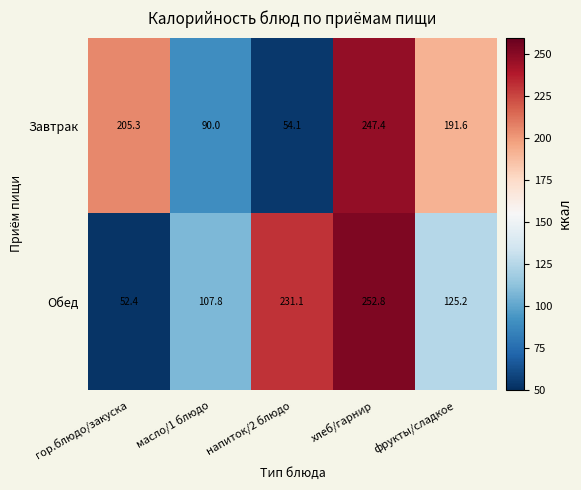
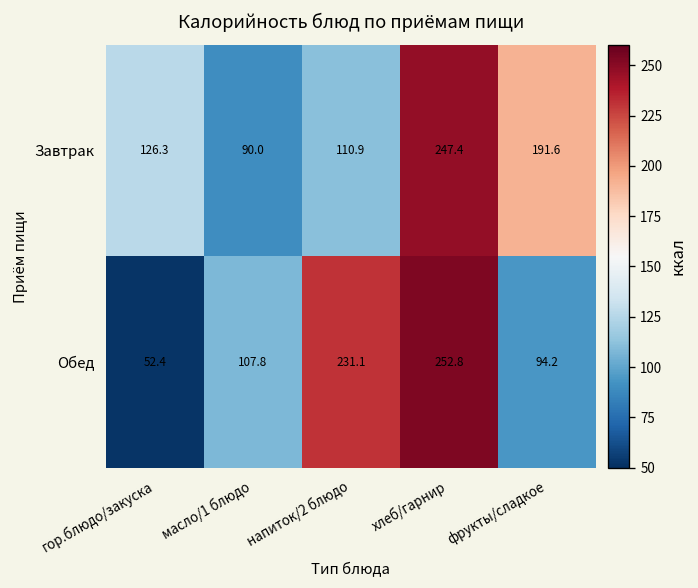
  {
    "Завтрак": {
-     "гор.блюдо/закуска": 205.3,
+     "гор.блюдо/закуска": 126.3,
      "масло/1 блюдо": 90.0,
-     "напиток/2 блюдо": 54.1,
+     "напиток/2 блюдо": 110.9,
      "хлеб/гарнир": 247.4,
      "фрукты/сладкое": 191.6
    },
    "Обед": {
      "гор.блюдо/закуска": 52.4,
      "масло/1 блюдо": 107.8,
      "напиток/2 блюдо": 231.1,
      "хлеб/гарнир": 252.8,
-     "фрукты/сладкое": 125.2
+     "фрукты/сладкое": 94.2
    }
  }
